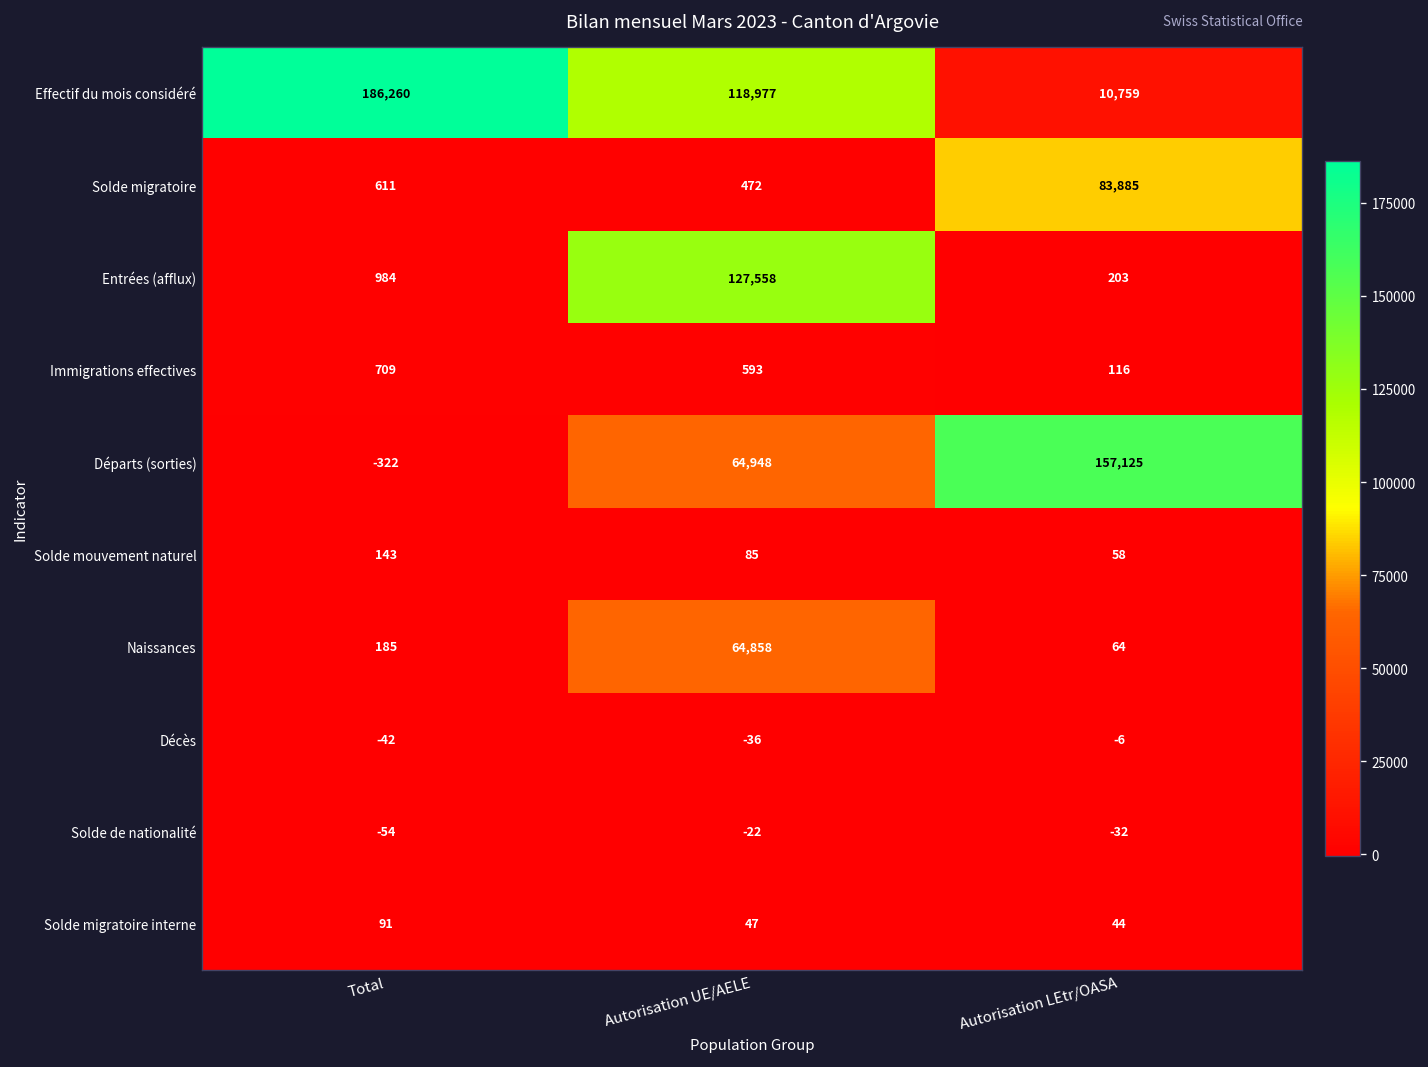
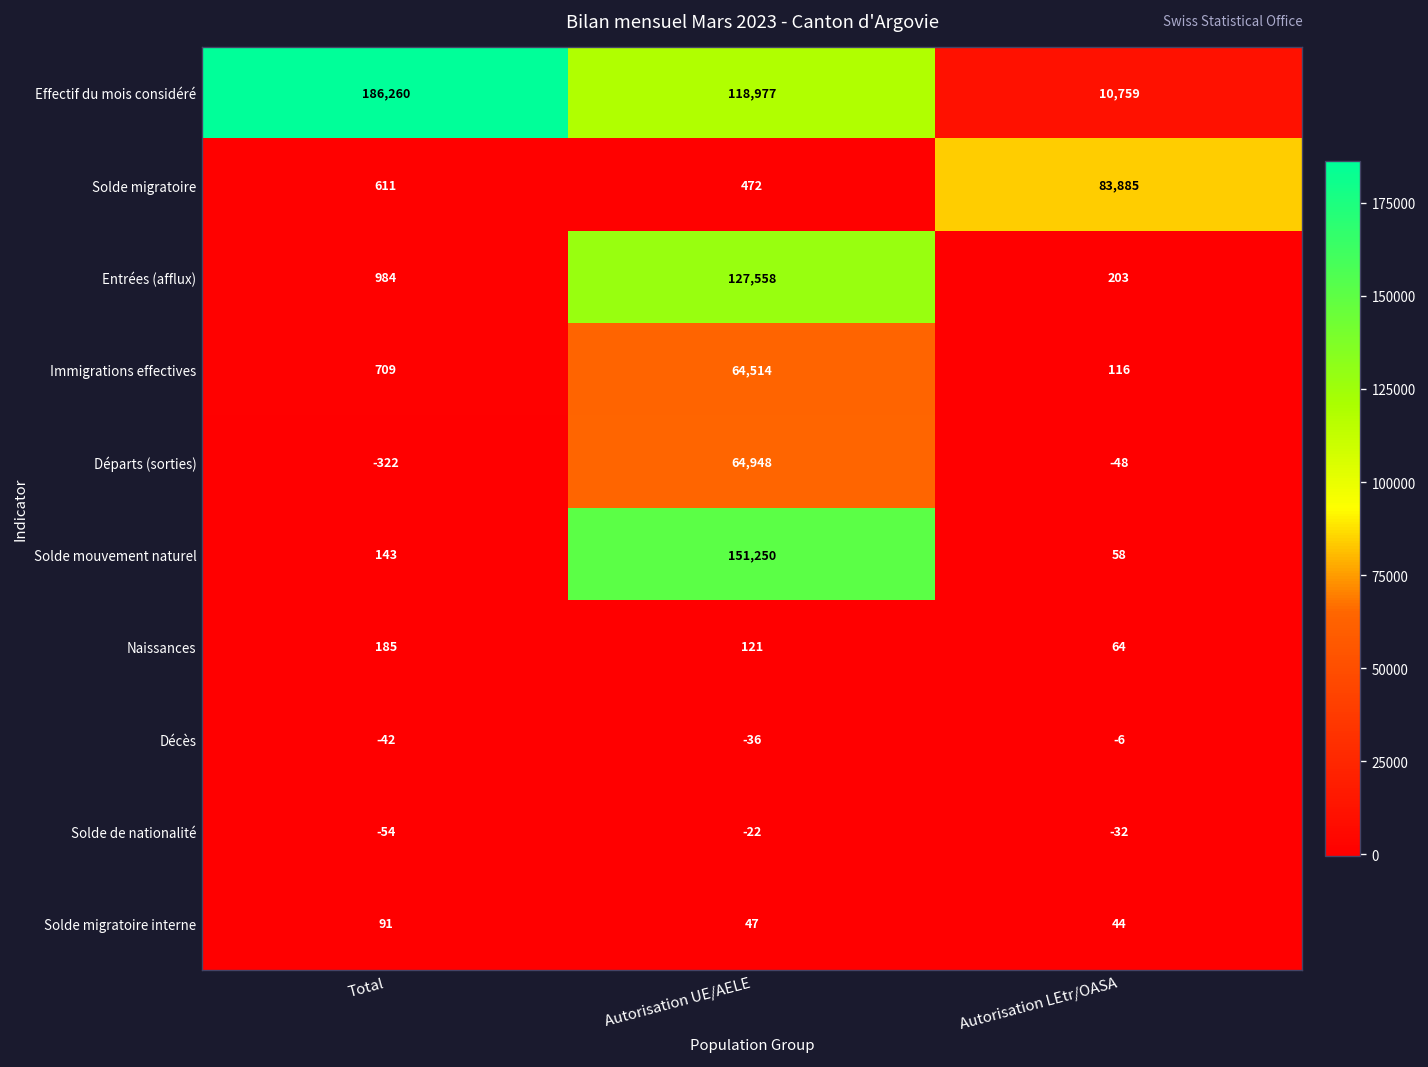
  {
    "Effectif du mois considéré": {
      "Total": "186,260",
      "Autorisation UE/AELE": "118,977",
      "Autorisation LEtr/OASA": "10,759"
    },
    "Solde migratoire": {
      "Total": "611",
      "Autorisation UE/AELE": "472",
      "Autorisation LEtr/OASA": "83,885"
    },
    "Entrées (afflux)": {
      "Total": "984",
      "Autorisation UE/AELE": "127,558",
      "Autorisation LEtr/OASA": "203"
    },
    "Immigrations effectives": {
      "Total": "709",
-     "Autorisation UE/AELE": "593",
+     "Autorisation UE/AELE": "64,514",
      "Autorisation LEtr/OASA": "116"
    },
    "Départs (sorties)": {
      "Total": "-322",
      "Autorisation UE/AELE": "64,948",
-     "Autorisation LEtr/OASA": "157,125"
+     "Autorisation LEtr/OASA": "-48"
    },
    "Solde mouvement naturel": {
      "Total": "143",
-     "Autorisation UE/AELE": "85",
+     "Autorisation UE/AELE": "151,250",
      "Autorisation LEtr/OASA": "58"
    },
    "Naissances": {
      "Total": "185",
-     "Autorisation UE/AELE": "64,858",
+     "Autorisation UE/AELE": "121",
      "Autorisation LEtr/OASA": "64"
    },
    "Décès": {
      "Total": "-42",
      "Autorisation UE/AELE": "-36",
      "Autorisation LEtr/OASA": "-6"
    },
    "Solde de nationalité": {
      "Total": "-54",
      "Autorisation UE/AELE": "-22",
      "Autorisation LEtr/OASA": "-32"
    },
    "Solde migratoire interne": {
      "Total": "91",
      "Autorisation UE/AELE": "47",
      "Autorisation LEtr/OASA": "44"
    }
  }
